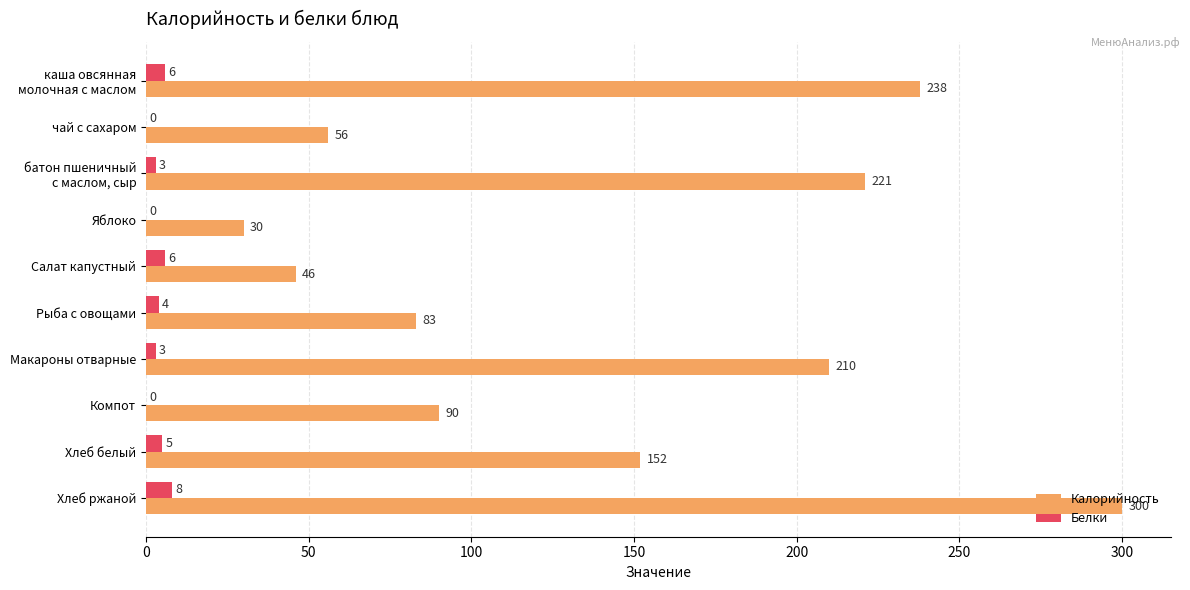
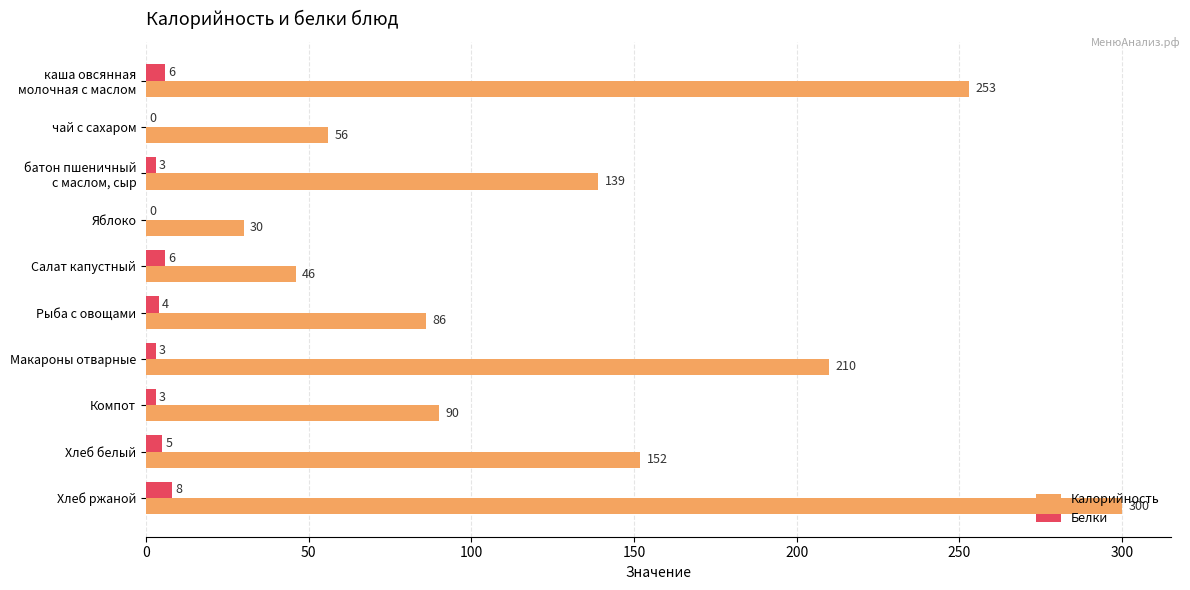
  {
    "Калорийность": {
-     "каша овсянная молочная с маслом": 238,
+     "каша овсянная молочная с маслом": 253,
      "чай с сахаром": 56,
-     "батон пшеничный с маслом, сыр": 221,
+     "батон пшеничный с маслом, сыр": 139,
      "Яблоко": 30,
      "Салат капустный": 46,
-     "Рыба с овощами": 83,
+     "Рыба с овощами": 86,
      "Макароны отварные": 210,
      "Компот": 90,
      "Хлеб белый": 152,
      "Хлеб ржаной": 300
    },
    "Белки": {
      "каша овсянная молочная с маслом": 6,
      "чай с сахаром": 0,
      "батон пшеничный с маслом, сыр": 3,
      "Яблоко": 0,
      "Салат капустный": 6,
      "Рыба с овощами": 4,
      "Макароны отварные": 3,
-     "Компот": 0,
+     "Компот": 3,
      "Хлеб белый": 5,
      "Хлеб ржаной": 8
    }
  }
